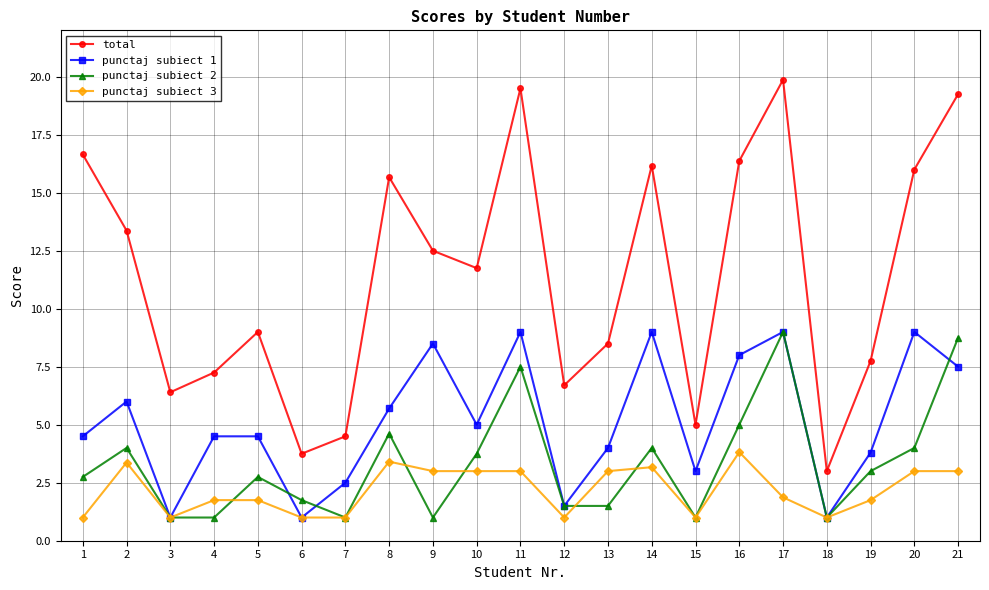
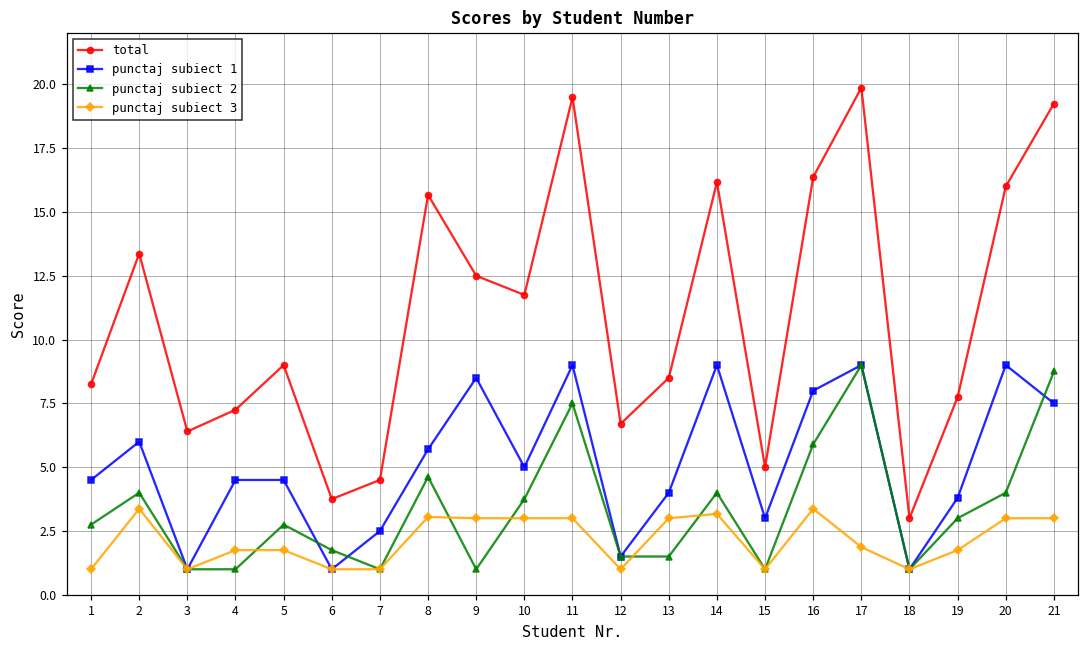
  {
    "total": {
-     "1": 16.7,
+     "1": 8.3,
      "2": 13.4,
      "3": 6.4,
      "4": 7.3,
      "5": 9.0,
      "6": 3.8,
      "7": 4.5,
      "8": 15.7,
      "9": 12.5,
      "10": 11.8,
      "11": 19.5,
      "12": 6.7,
      "13": 8.5,
      "14": 16.2,
      "15": 5.0,
      "16": 16.4,
      "17": 19.9,
      "18": 3.0,
      "19": 7.8,
      "20": 16.0,
      "21": 19.3
    },
    "punctaj subiect 1": {
      "1": 4.5,
      "2": 6.0,
      "4": 4.5,
      "5": 4.5,
      "7": 2.5,
      "8": 5.7,
      "9": 8.5,
      "10": 5.0,
      "11": 9.0,
      "13": 4.0,
      "14": 9.0,
      "15": 3.0,
      "16": 8.0,
      "19": 3.8,
      "20": 9.0,
      "21": 7.5
    },
    "punctaj subiect 2": {
      "1": 2.8,
      "2": 4.0,
      "4": 1.0,
      "5": 2.8,
      "6": 1.8,
      "8": 4.6,
      "9": 1.0,
      "10": 3.8,
      "11": 7.5,
      "13": 1.5,
      "14": 4.0,
-     "16": 5.0,
+     "16": 5.9,
      "19": 3.0,
      "20": 4.0,
      "21": 8.8
    },
    "punctaj subiect 3": {
      "1": 1.0,
      "2": 3.4,
      "4": 1.8,
      "5": 1.8,
-     "8": 3.4,
+     "8": 3.1,
      "9": 3.0,
      "10": 3.0,
      "11": 3.0,
      "12": 1.0,
      "13": 3.0,
      "14": 3.2,
-     "16": 3.8,
+     "16": 3.4,
      "17": 1.9,
      "19": 1.8,
      "20": 3.0,
      "21": 3.0
    }
  }
